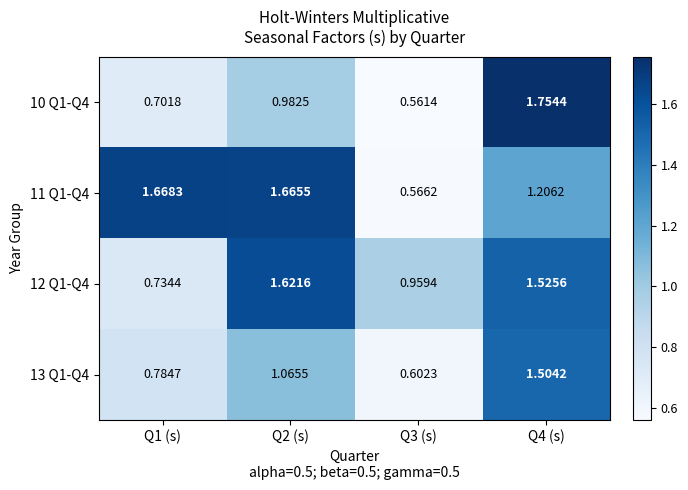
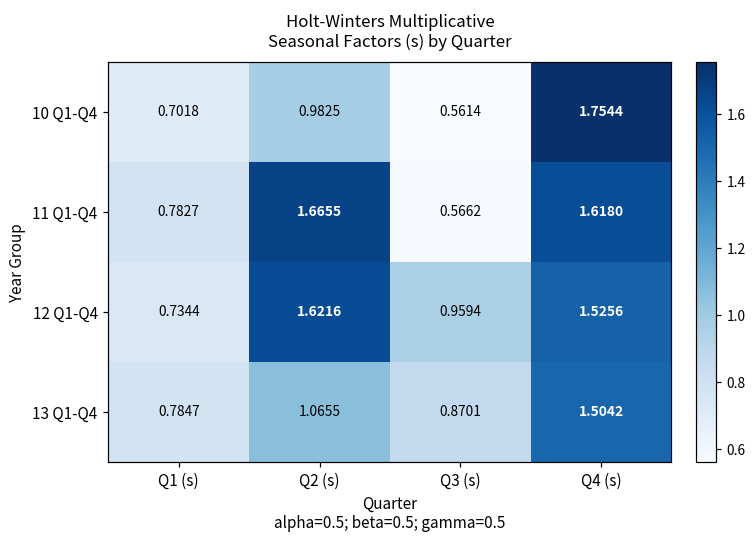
  {
    "10 Q1-Q4": {
      "Q1 (s)": 0.7018,
      "Q2 (s)": 0.9825,
      "Q3 (s)": 0.5614,
      "Q4 (s)": 1.7544
    },
    "11 Q1-Q4": {
-     "Q1 (s)": 1.6683,
+     "Q1 (s)": 0.7827,
      "Q2 (s)": 1.6655,
      "Q3 (s)": 0.5662,
-     "Q4 (s)": 1.2062
+     "Q4 (s)": 1.6180
    },
    "12 Q1-Q4": {
      "Q1 (s)": 0.7344,
      "Q2 (s)": 1.6216,
      "Q3 (s)": 0.9594,
      "Q4 (s)": 1.5256
    },
    "13 Q1-Q4": {
      "Q1 (s)": 0.7847,
      "Q2 (s)": 1.0655,
-     "Q3 (s)": 0.6023,
+     "Q3 (s)": 0.8701,
      "Q4 (s)": 1.5042
    }
  }
